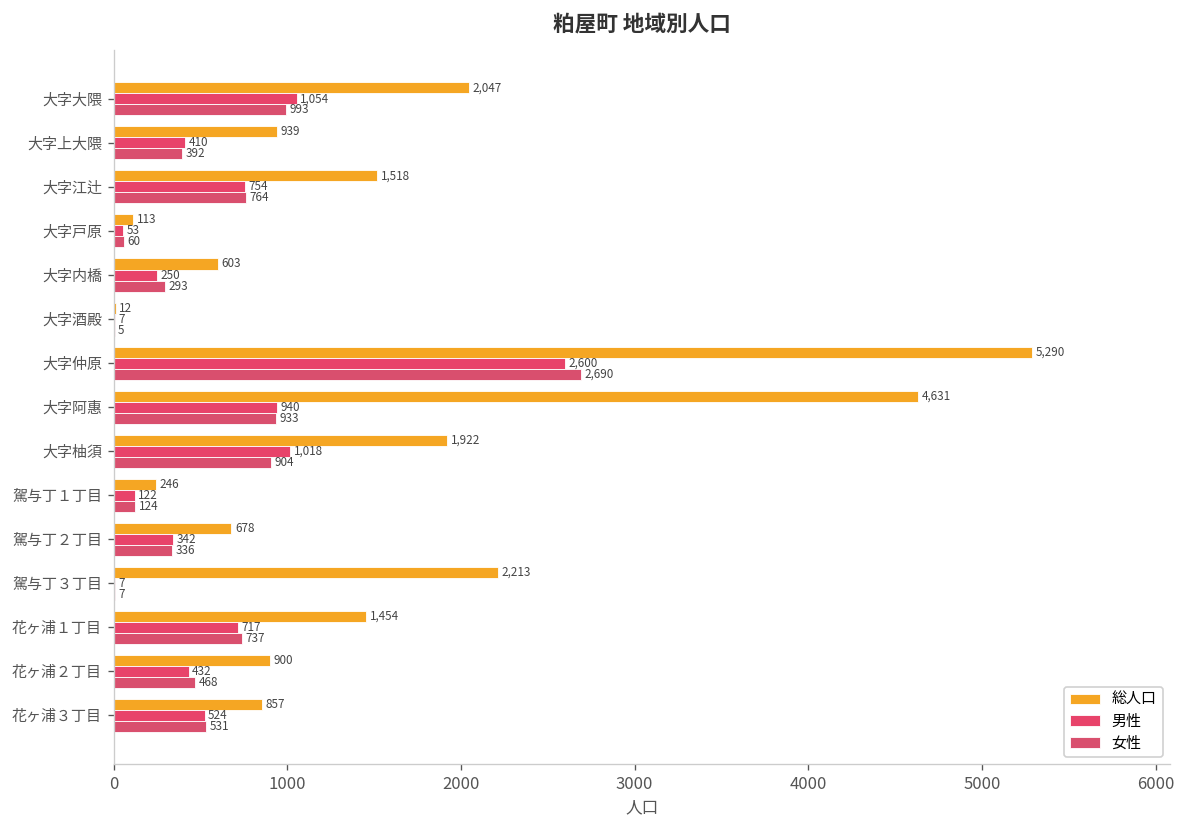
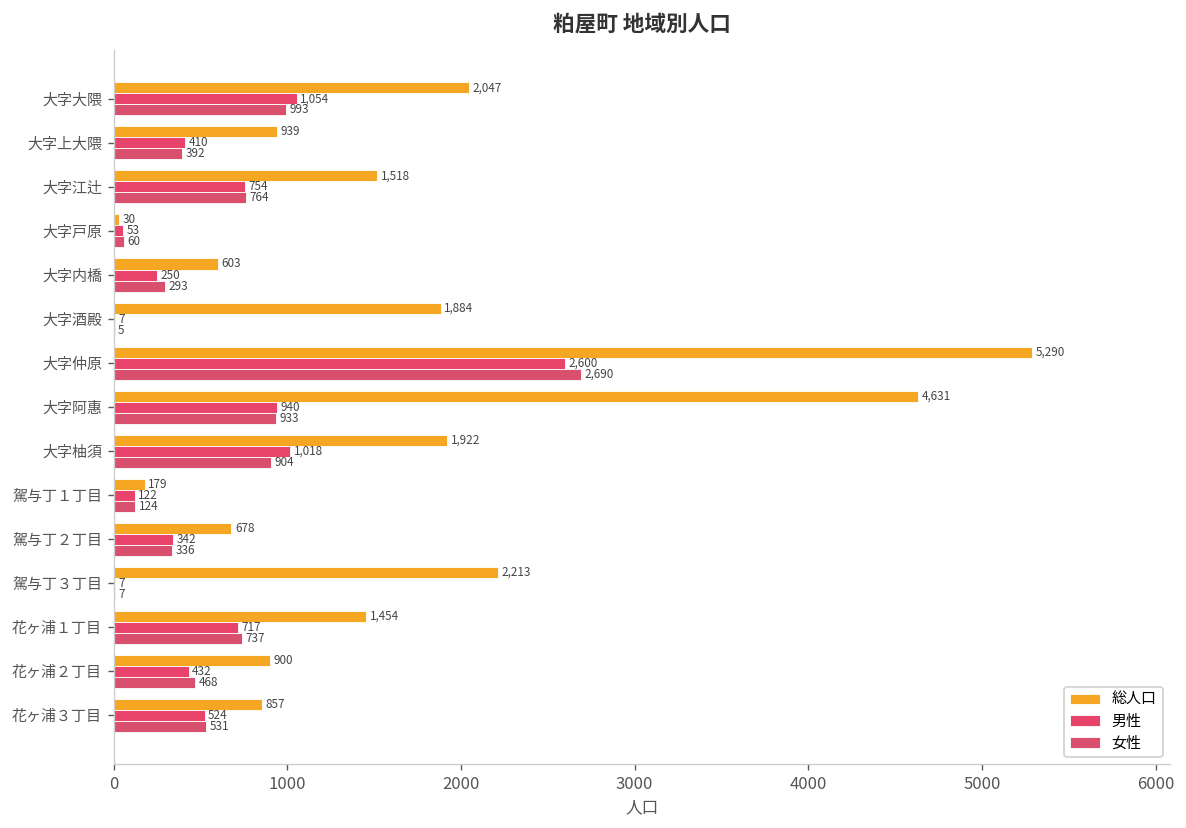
  {
    "総人口": {
      "大字大隈": "2,047",
      "大字上大隈": "939",
      "大字江辻": "1,518",
-     "大字戸原": "113",
+     "大字戸原": "30",
      "大字内橋": "603",
-     "大字酒殿": "12",
+     "大字酒殿": "1,884",
      "大字仲原": "5,290",
      "大字阿惠": "4,631",
      "大字柚須": "1,922",
-     "駕与丁１丁目": "246",
+     "駕与丁１丁目": "179",
      "駕与丁２丁目": "678",
      "駕与丁３丁目": "2,213",
      "花ヶ浦１丁目": "1,454",
      "花ヶ浦２丁目": "900",
      "花ヶ浦３丁目": "857"
    }
  }
